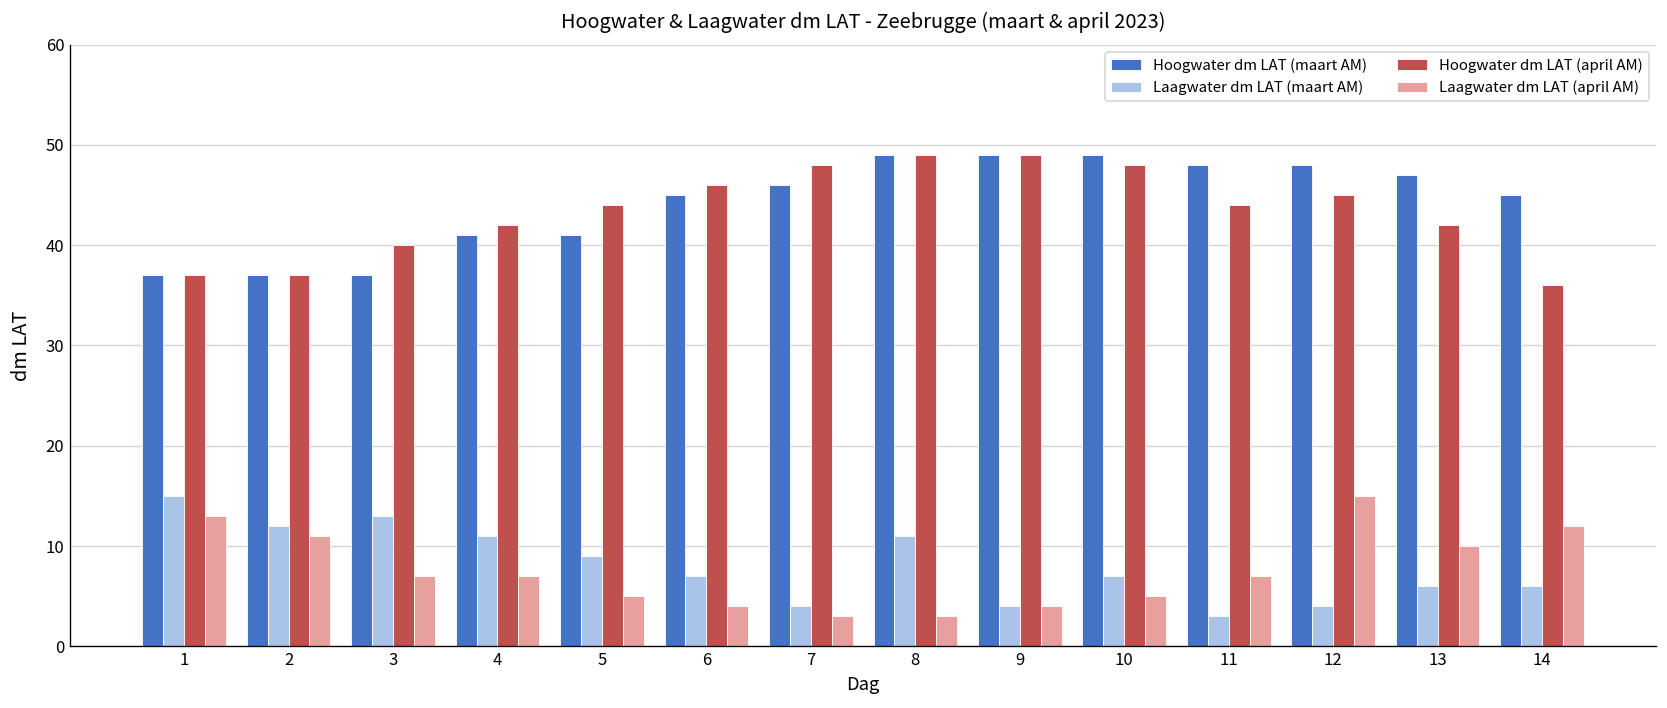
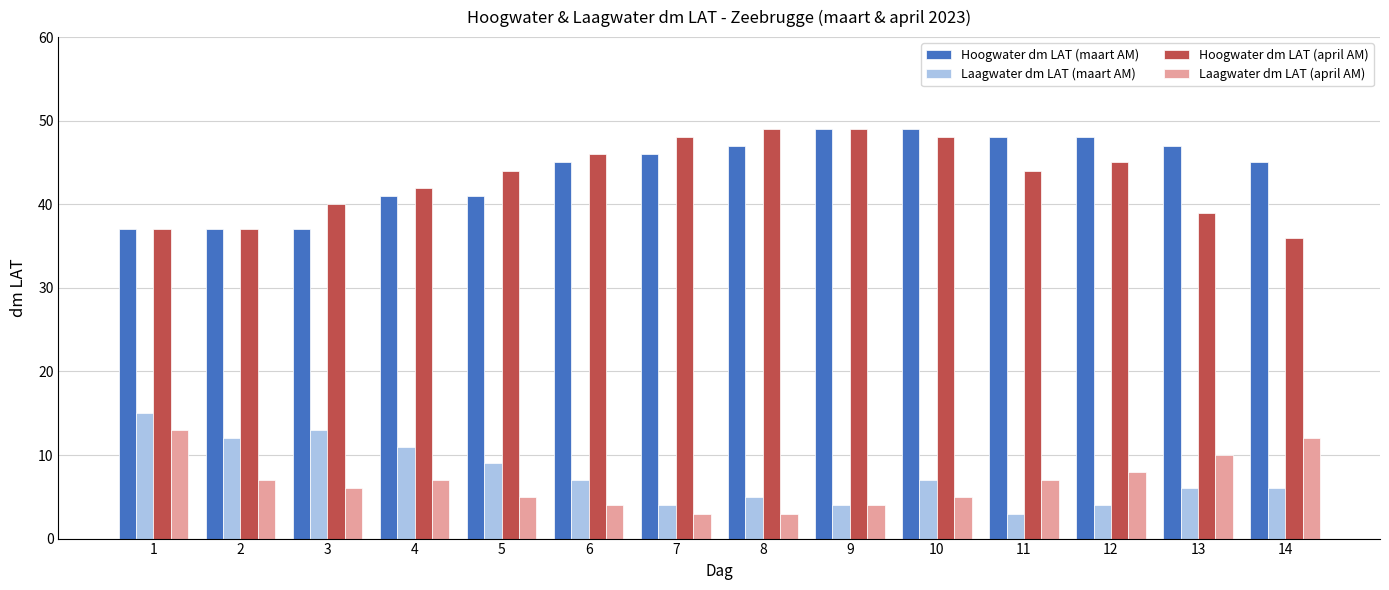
  {
    "Hoogwater dm LAT (maart AM)": {
      "1": 37,
      "2": 37,
      "3": 37,
      "4": 41,
      "5": 41,
      "6": 45,
      "7": 46,
-     "8": 49,
+     "8": 47,
      "9": 49,
      "10": 49,
      "11": 48,
      "12": 48,
      "13": 47,
      "14": 45
    },
    "Laagwater dm LAT (maart AM)": {
      "1": 15,
      "2": 12,
      "3": 13,
      "4": 11,
      "5": 9,
      "6": 7,
      "7": 4,
-     "8": 11,
+     "8": 5,
      "9": 4,
      "10": 7,
      "11": 3,
      "12": 4,
      "13": 6,
      "14": 6
    },
    "Hoogwater dm LAT (april AM)": {
      "1": 37,
      "2": 37,
      "3": 40,
      "4": 42,
      "5": 44,
      "6": 46,
      "7": 48,
      "8": 49,
      "9": 49,
      "10": 48,
      "11": 44,
      "12": 45,
-     "13": 42,
+     "13": 39,
      "14": 36
    },
    "Laagwater dm LAT (april AM)": {
      "1": 13,
-     "2": 11,
-     "3": 7,
+     "2": 7,
+     "3": 6,
      "4": 7,
      "5": 5,
      "6": 4,
      "7": 3,
      "8": 3,
      "9": 4,
      "10": 5,
      "11": 7,
-     "12": 15,
+     "12": 8,
      "13": 10,
      "14": 12
    }
  }
